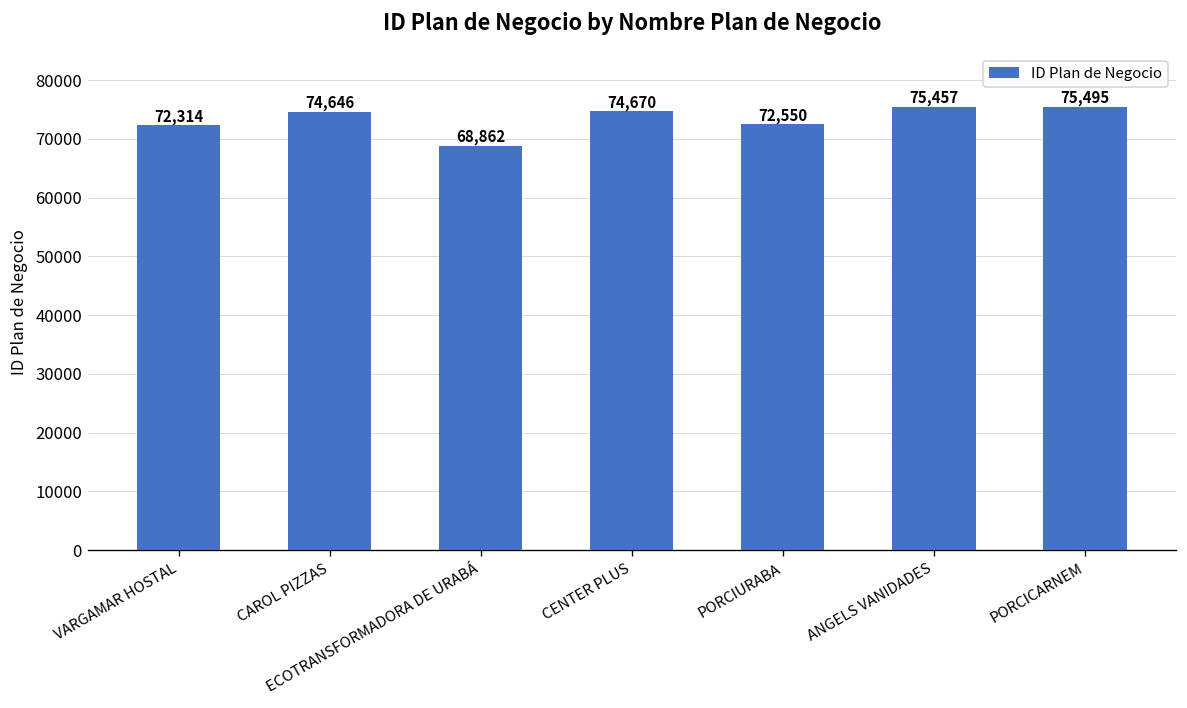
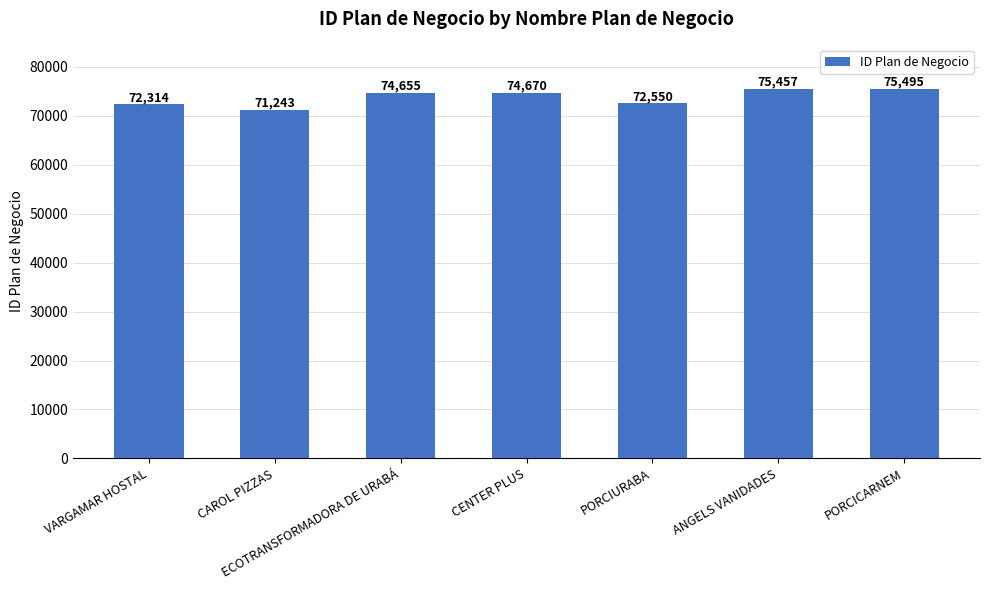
  {
    "VARGAMAR HOSTAL": "72,314",
-   "CAROL PIZZAS": "74,646",
-   "ECOTRANSFORMADORA DE URABÁ": "68,862",
+   "CAROL PIZZAS": "71,243",
+   "ECOTRANSFORMADORA DE URABÁ": "74,655",
    "CENTER PLUS": "74,670",
    "PORCIURABA": "72,550",
    "ANGELS VANIDADES": "75,457",
    "PORCICARNEM": "75,495"
  }
